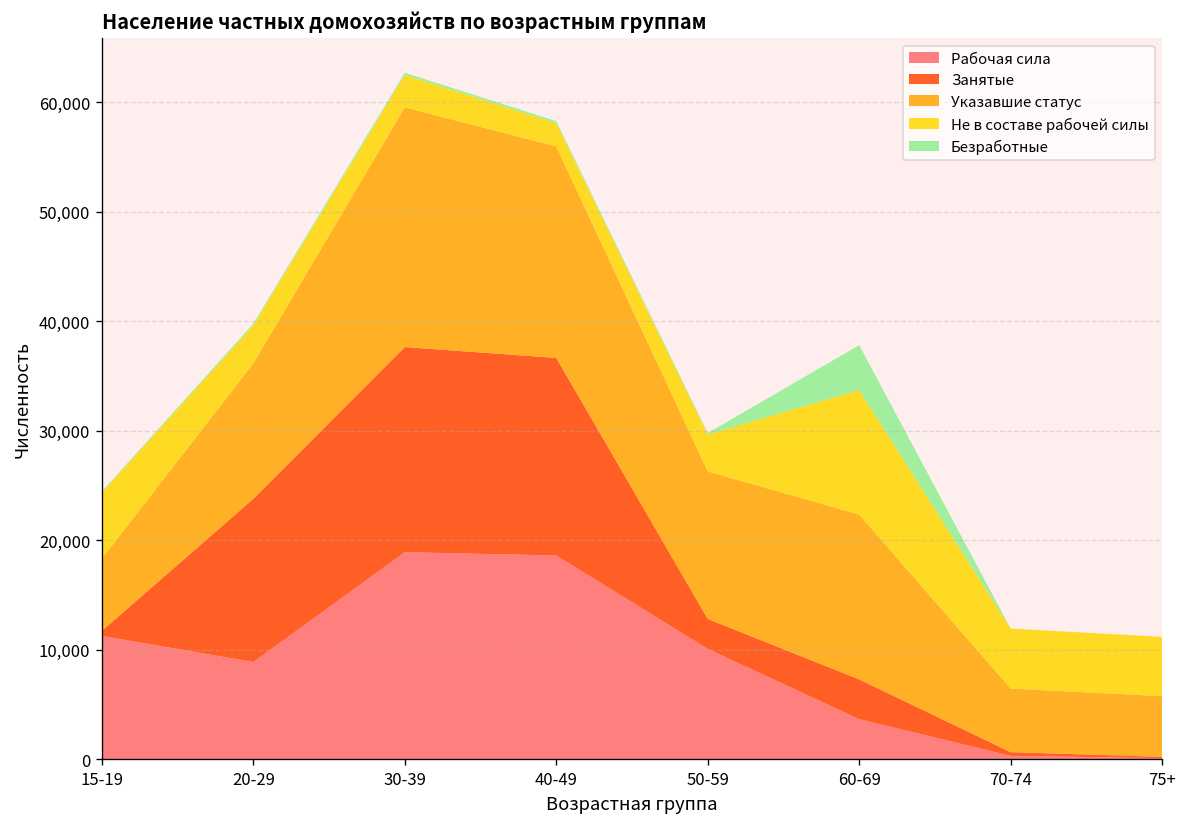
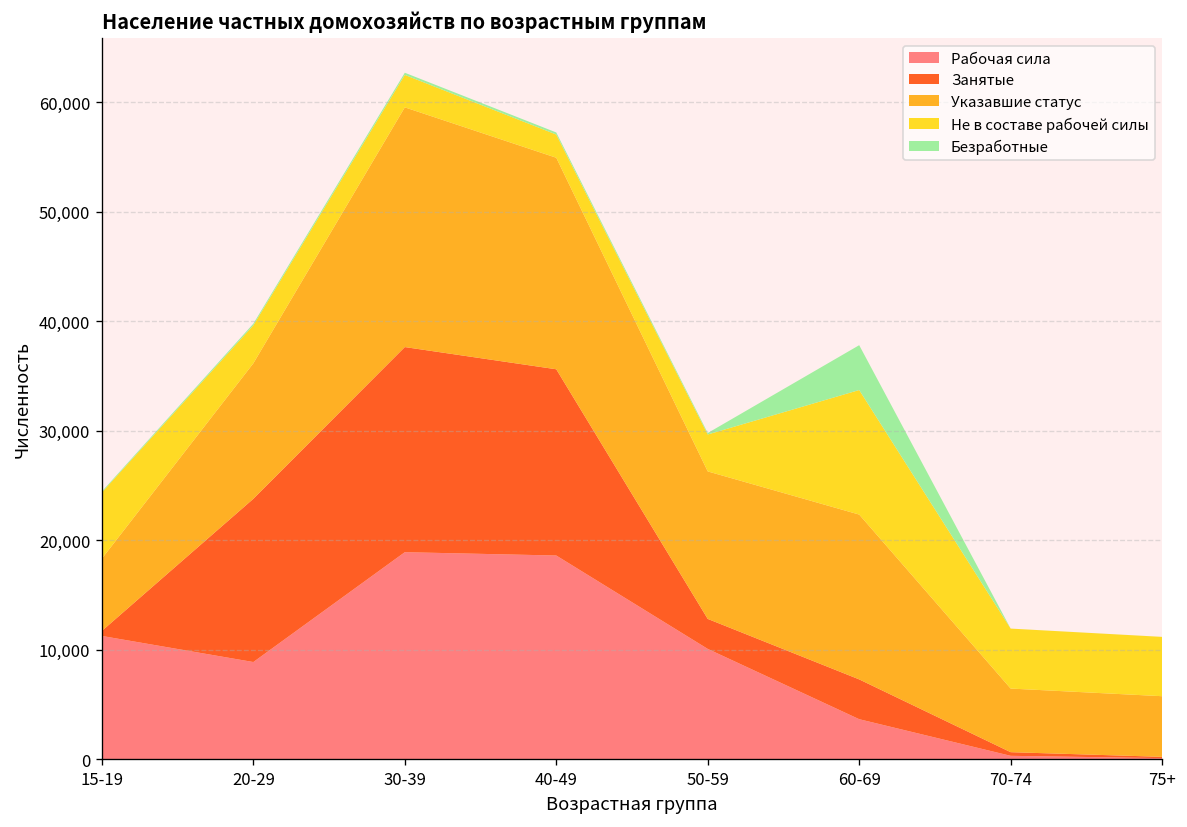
  {
    "Рабочая сила": {
      "15-19": "11,000",
      "20-29": "9,000",
      "30-39": "19,000",
      "40-49": "19,000",
      "50-59": "10,000",
      "60-69": "4,000",
      "70-74": "0"
    },
    "Занятые": {
      "15-19": "0",
      "20-29": "15,000",
      "30-39": "19,000",
-     "40-49": "18,000",
+     "40-49": "17,000",
      "50-59": "3,000",
      "60-69": "4,000",
      "70-74": "0"
    },
    "Безработные": {
      "60-69": "4,000"
    }
  }
